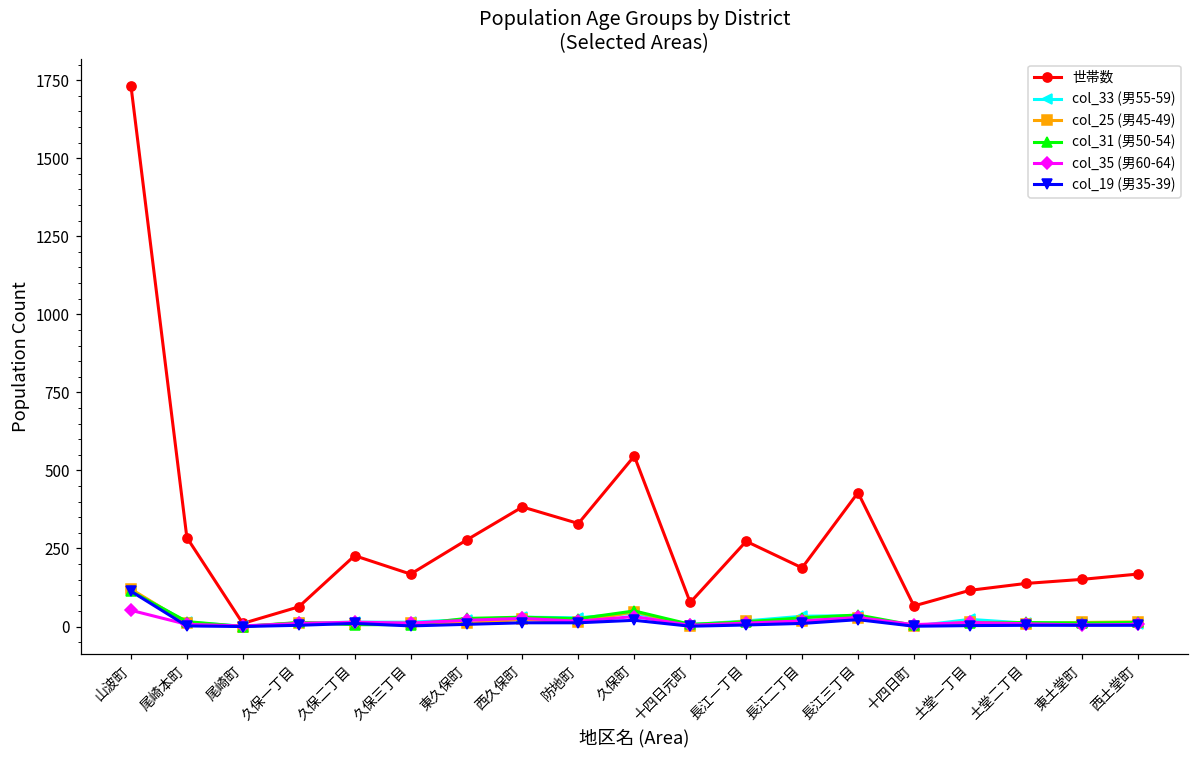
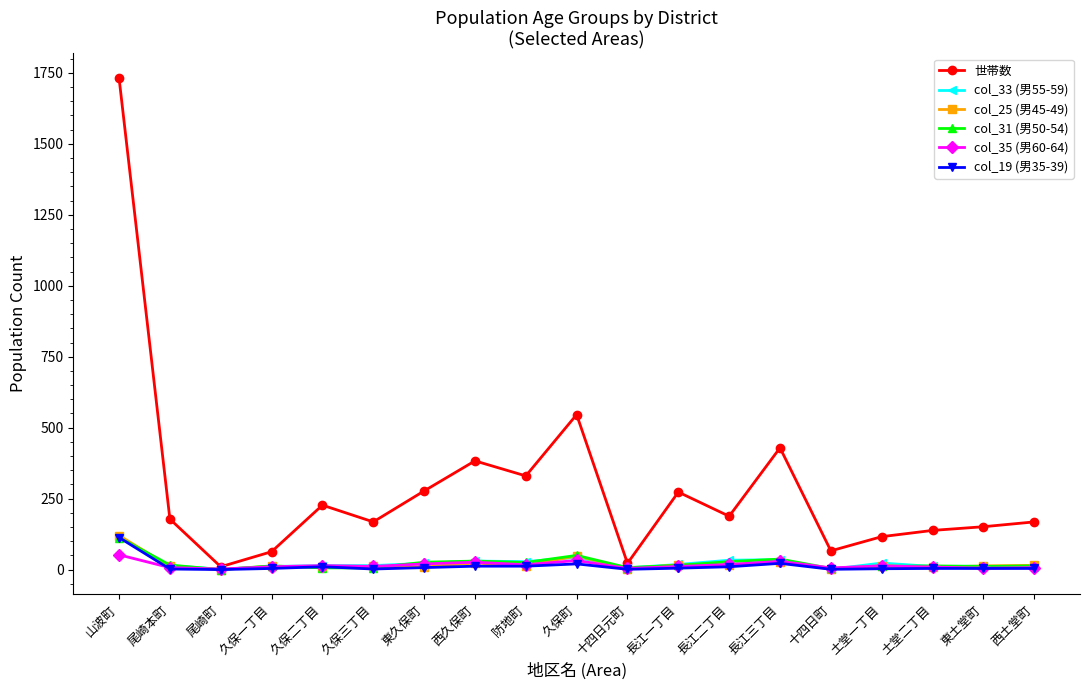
  {
    "世帯数": {
      "山波町": 1730,
-     "尾崎本町": 290,
+     "尾崎本町": 180,
      "久保一丁目": 60,
      "久保二丁目": 230,
      "久保三丁目": 170,
      "東久保町": 280,
      "西久保町": 380,
      "防地町": 330,
      "久保町": 550,
-     "十四日元町": 80,
+     "十四日元町": 20,
      "長江一丁目": 270,
      "長江二丁目": 190,
      "長江三丁目": 430,
      "十四日町": 70,
      "土堂一丁目": 120,
      "土堂二丁目": 140,
      "東土堂町": 150,
      "西土堂町": 170
    },
    "col_35 (男60-64)": {
      "山波町": 50,
      "久保町": 30
    },
    "col_19 (男35-39)": {
      "西久保町": 10,
      "久保町": 20
    }
  }
